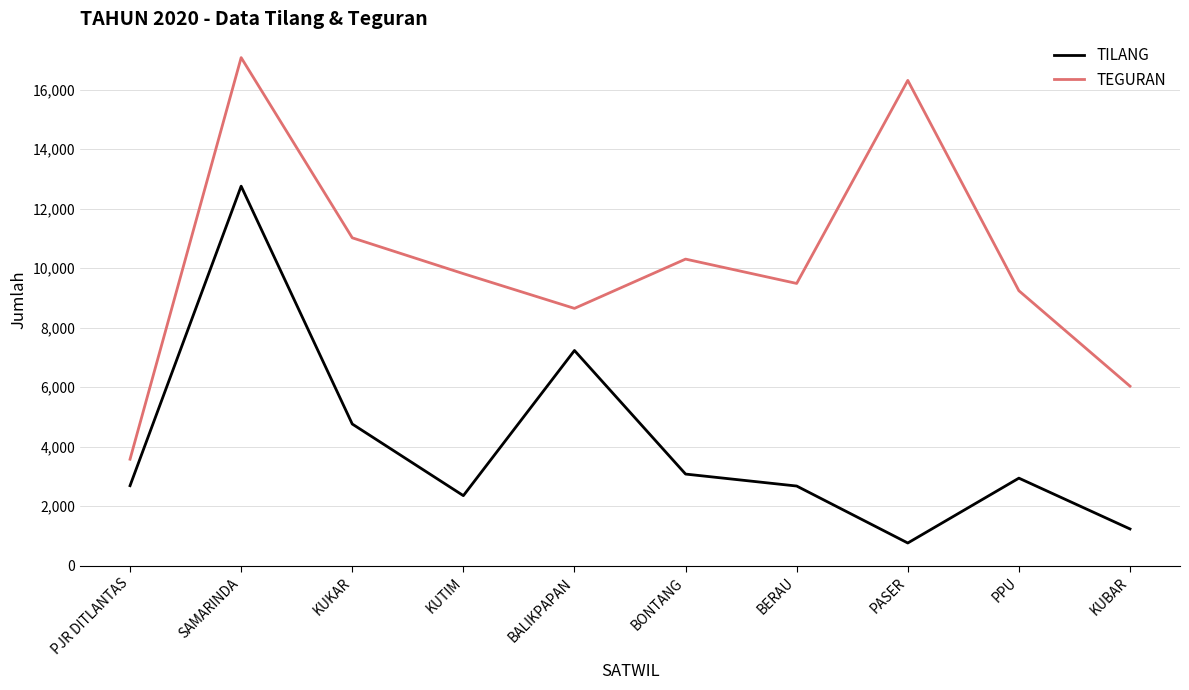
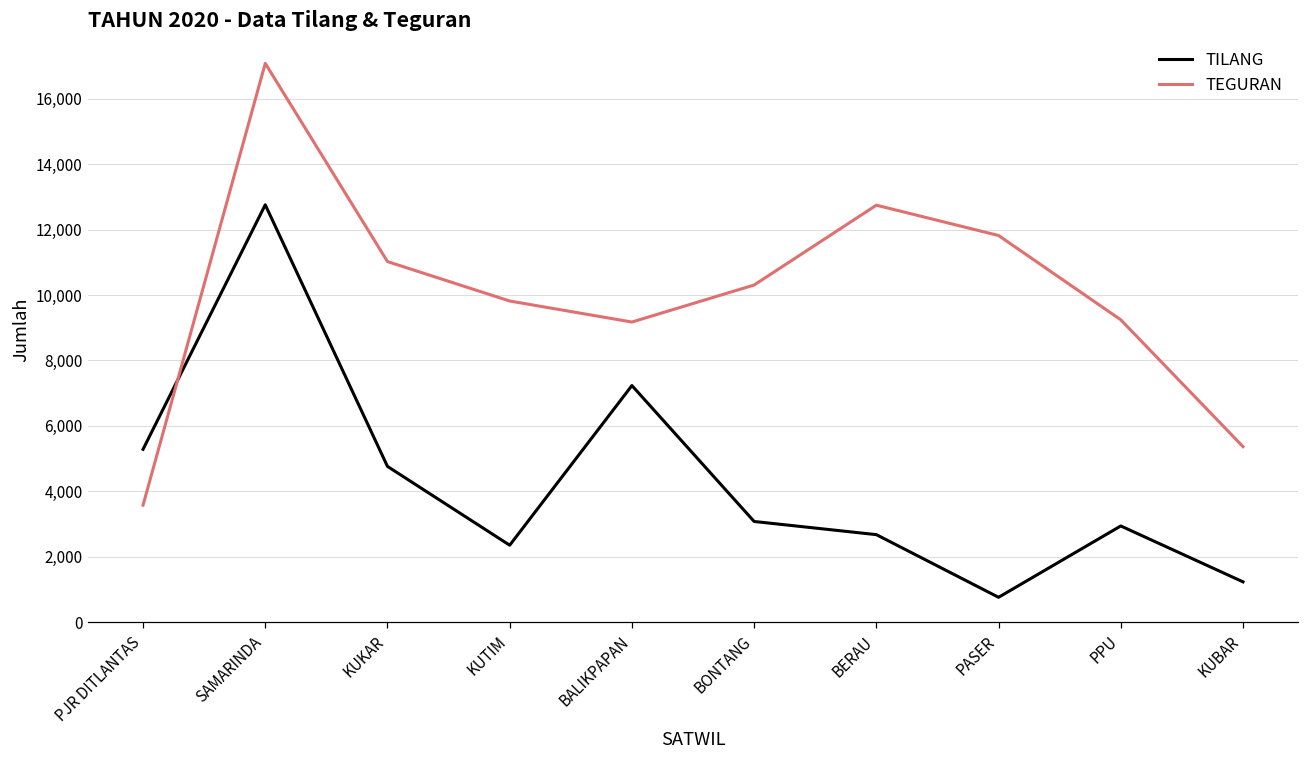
  {
    "TILANG": {
-     "PJR DITLANTAS": "2,700",
+     "PJR DITLANTAS": "5,300",
      "SAMARINDA": "12,800",
      "KUKAR": "4,800",
      "KUTIM": "2,400",
      "BALIKPAPAN": "7,200",
      "BONTANG": "3,100",
      "BERAU": "2,700",
      "PASER": "800",
      "PPU": "2,900",
      "KUBAR": "1,200"
    },
    "TEGURAN": {
      "PJR DITLANTAS": "3,600",
      "SAMARINDA": "17,100",
      "KUKAR": "11,000",
      "KUTIM": "9,800",
-     "BALIKPAPAN": "8,600",
+     "BALIKPAPAN": "9,200",
      "BONTANG": "10,300",
-     "BERAU": "9,500",
-     "PASER": "16,300",
+     "BERAU": "12,700",
+     "PASER": "11,800",
      "PPU": "9,200",
-     "KUBAR": "6,000"
+     "KUBAR": "5,400"
    }
  }
